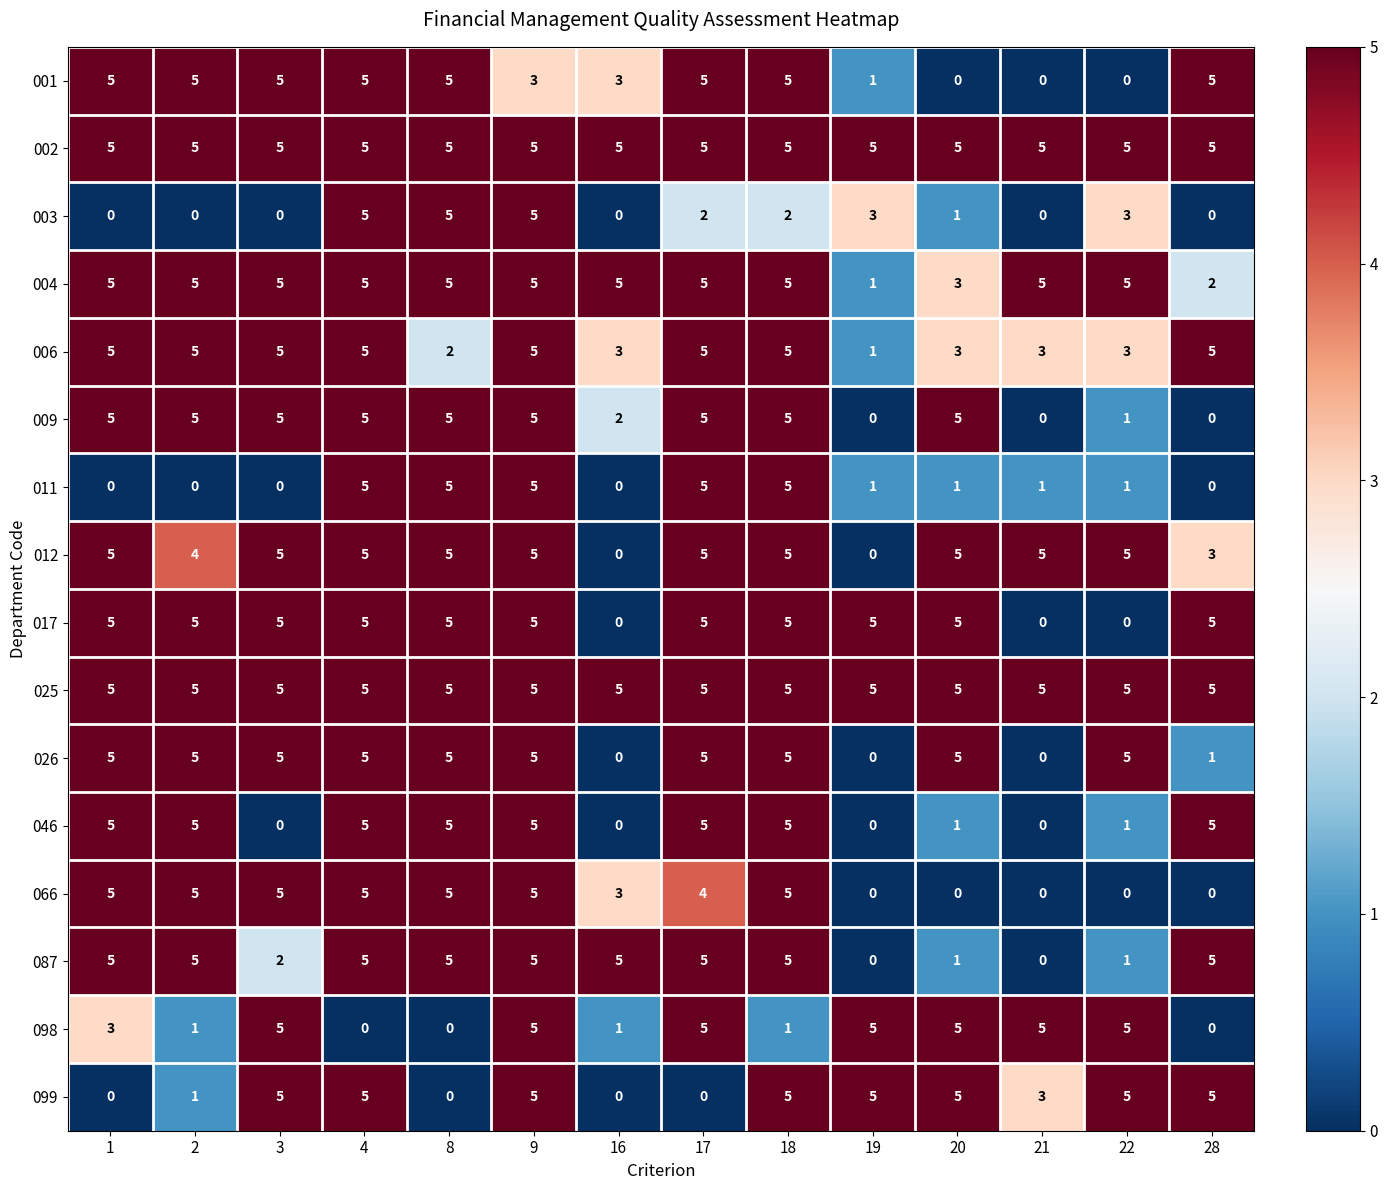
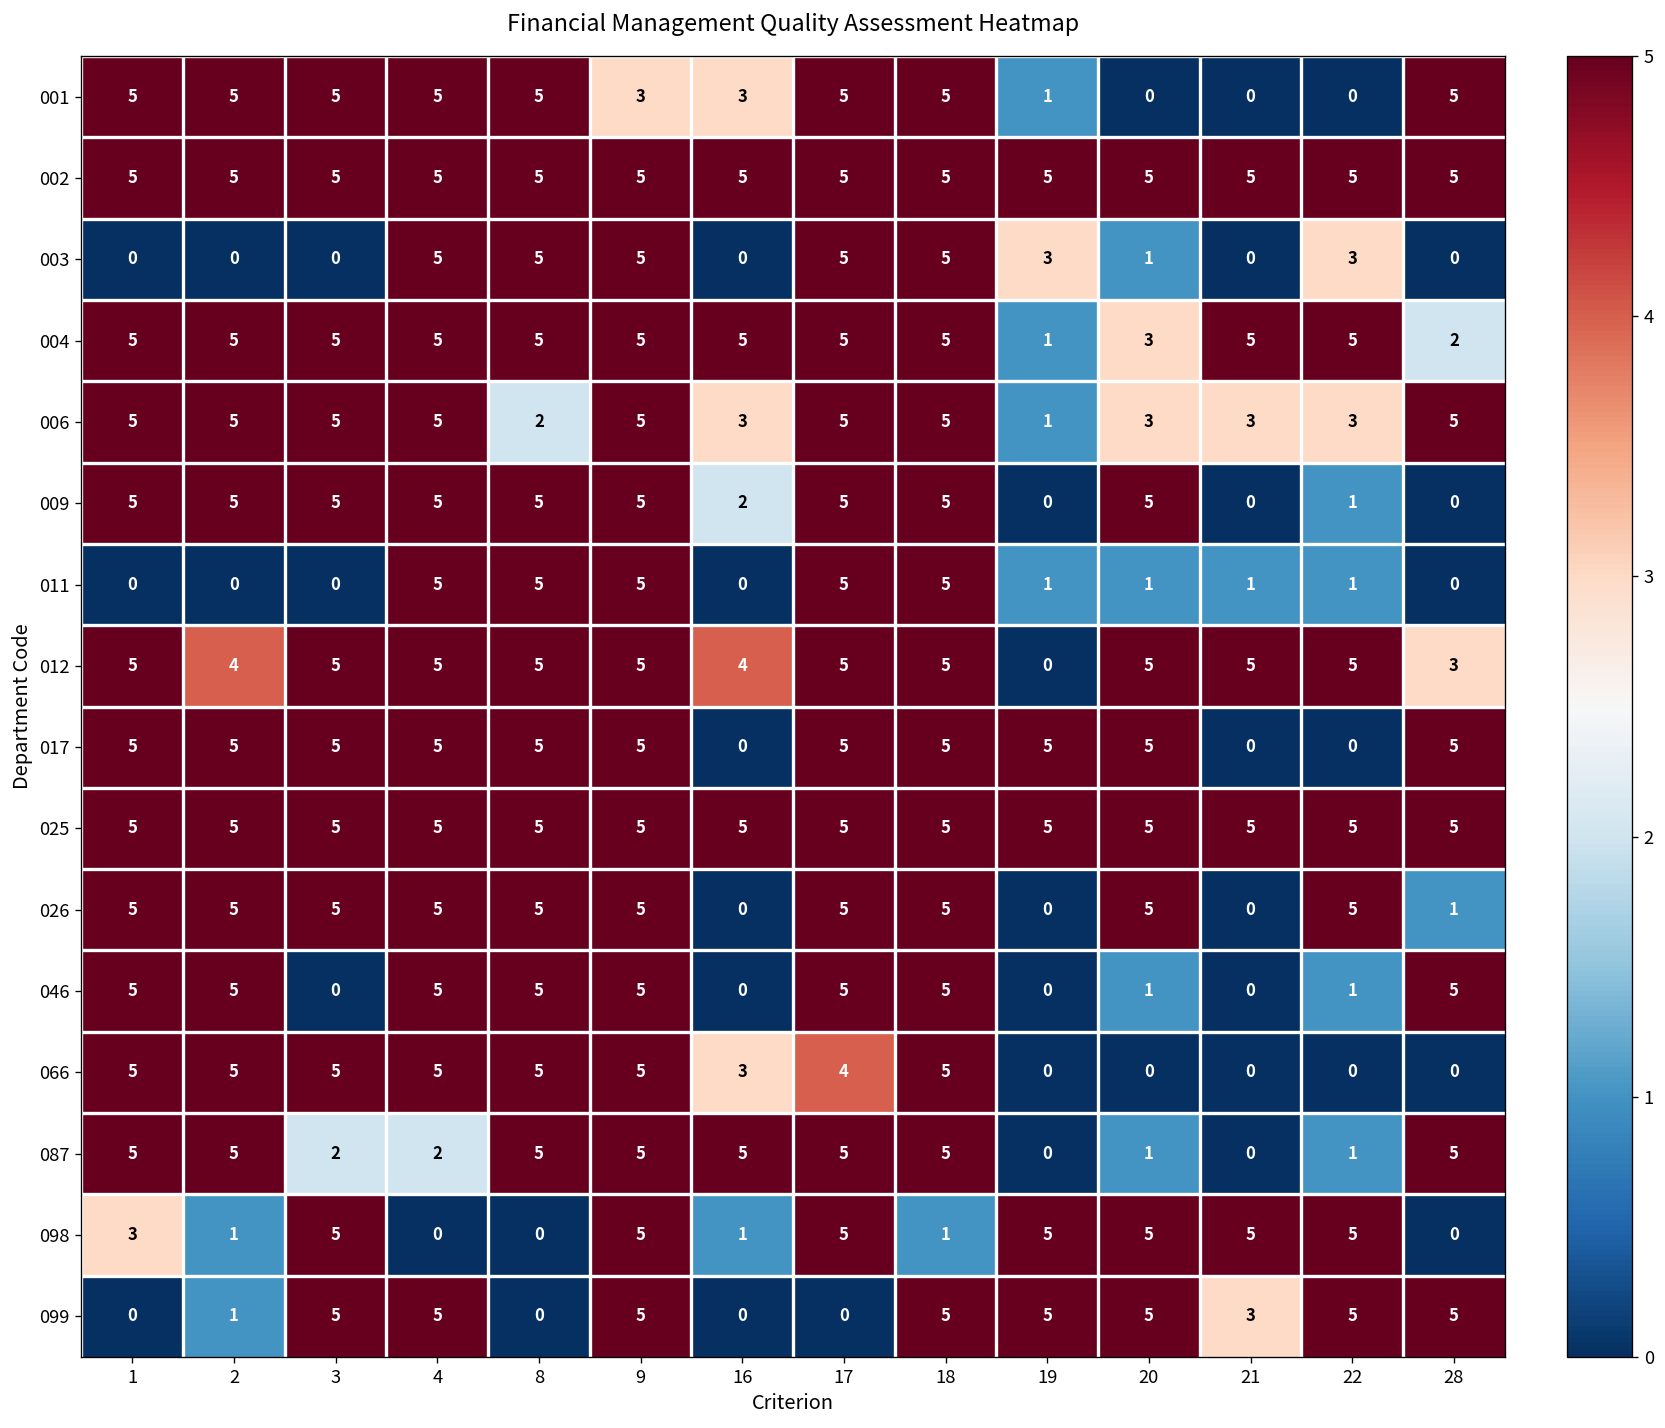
  {
    "003": {
      "1": 0,
      "2": 0,
      "3": 0,
      "4": 5,
      "8": 5,
      "9": 5,
      "16": 0,
-     "17": 2,
-     "18": 2,
+     "17": 5,
+     "18": 5,
      "19": 3,
      "20": 1,
      "21": 0,
      "22": 3,
      "28": 0
    },
    "012": {
      "1": 5,
      "2": 4,
      "3": 5,
      "4": 5,
      "8": 5,
      "9": 5,
-     "16": 0,
+     "16": 4,
      "17": 5,
      "18": 5,
      "19": 0,
      "20": 5,
      "21": 5,
      "22": 5,
      "28": 3
    },
    "087": {
      "1": 5,
      "2": 5,
      "3": 2,
-     "4": 5,
+     "4": 2,
      "8": 5,
      "9": 5,
      "16": 5,
      "17": 5,
      "18": 5,
      "19": 0,
      "20": 1,
      "21": 0,
      "22": 1,
      "28": 5
    }
  }
